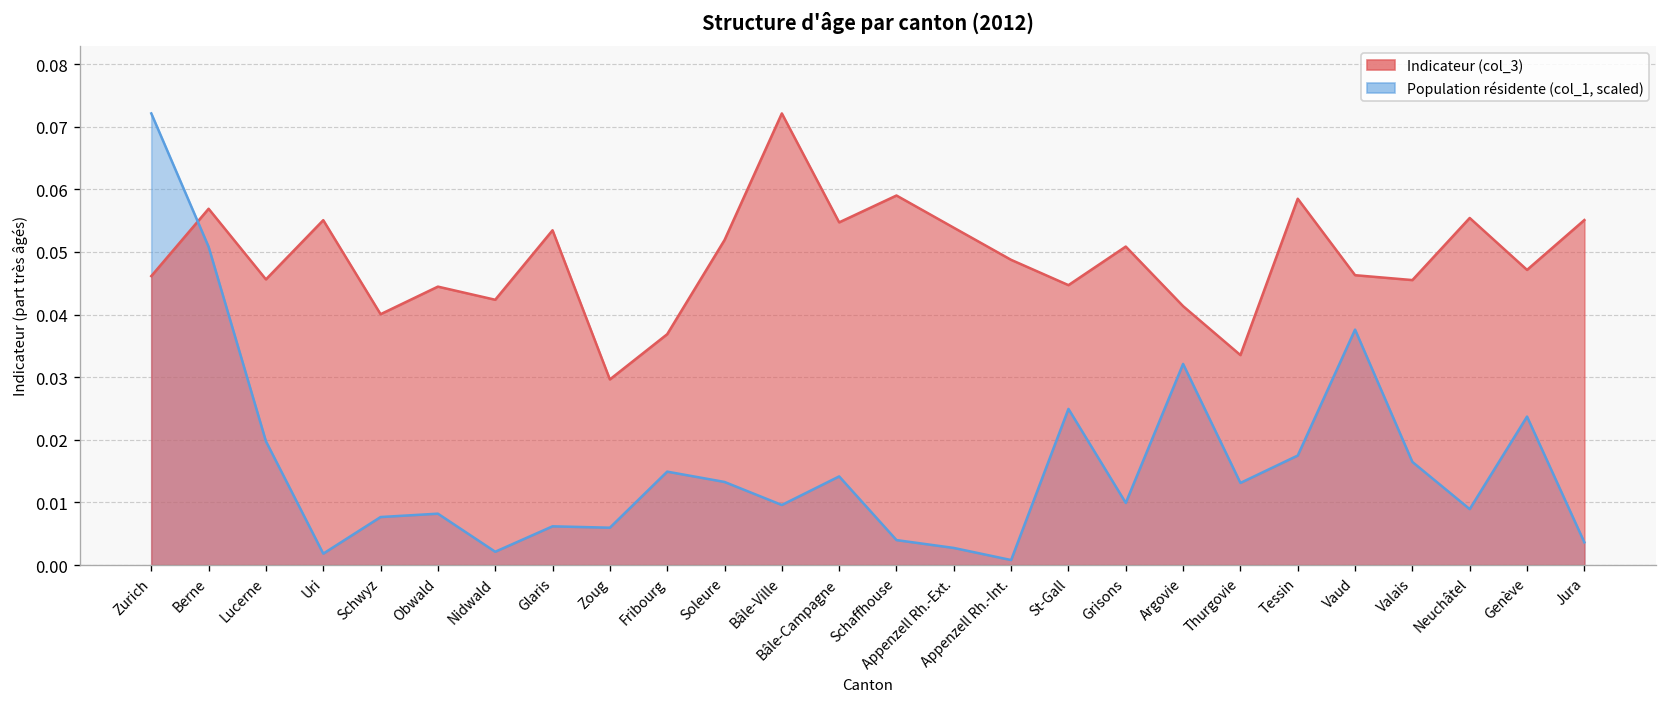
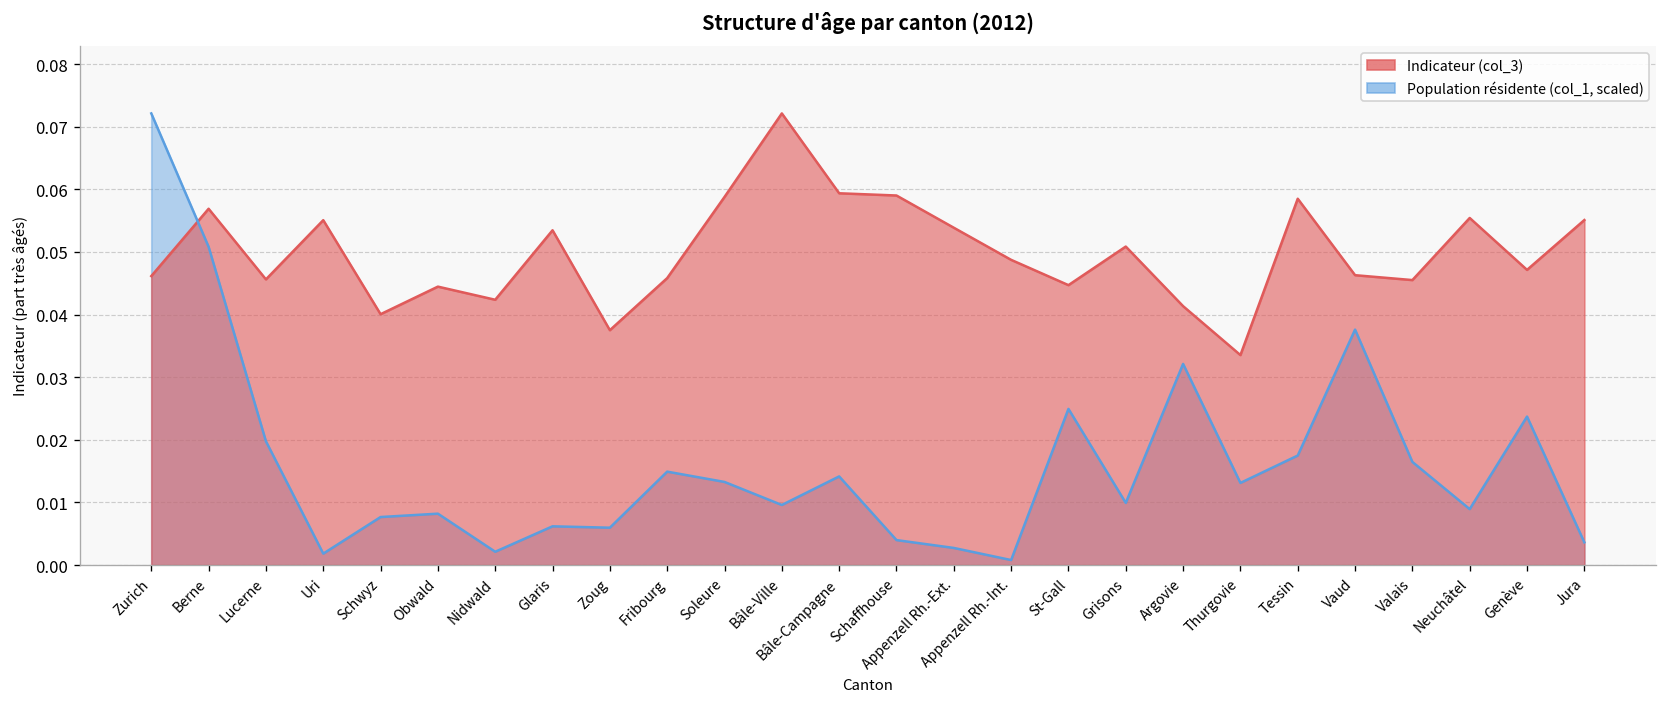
  {
    "Indicateur (col_3)": {
      "Zurich": 0.046,
      "Berne": 0.057,
      "Lucerne": 0.046,
      "Uri": 0.055,
      "Schwyz": 0.040,
      "Obwald": 0.044,
      "Nidwald": 0.042,
      "Glaris": 0.053,
-     "Zoug": 0.030,
-     "Fribourg": 0.037,
-     "Soleure": 0.052,
+     "Zoug": 0.038,
+     "Fribourg": 0.046,
+     "Soleure": 0.059,
      "Bâle-Ville": 0.072,
-     "Bâle-Campagne": 0.055,
+     "Bâle-Campagne": 0.059,
      "Schaffhouse": 0.059,
      "Appenzell Rh.-Ext.": 0.054,
      "Appenzell Rh.-Int.": 0.049,
      "St-Gall": 0.045,
      "Grisons": 0.051,
      "Argovie": 0.041,
      "Thurgovie": 0.034,
      "Tessin": 0.059,
      "Vaud": 0.046,
      "Valais": 0.046,
      "Neuchâtel": 0.055,
      "Genève": 0.047,
      "Jura": 0.055
    },
    "Population résidente (col_1, scaled)": {
      "Zurich": 0.072,
      "Berne": 0.051,
      "Lucerne": 0.020,
      "Uri": 0.002,
      "Schwyz": 0.008,
      "Obwald": 0.008,
      "Nidwald": 0.002,
      "Glaris": 0.006,
      "Zoug": 0.006,
      "Fribourg": 0.015,
      "Soleure": 0.013,
      "Bâle-Ville": 0.010,
      "Bâle-Campagne": 0.014,
      "Schaffhouse": 0.004,
      "Appenzell Rh.-Ext.": 0.003,
      "Appenzell Rh.-Int.": 0.001,
      "St-Gall": 0.025,
      "Grisons": 0.010,
      "Argovie": 0.032,
      "Thurgovie": 0.013,
      "Tessin": 0.017,
      "Vaud": 0.038,
      "Valais": 0.016,
      "Neuchâtel": 0.009,
      "Genève": 0.024,
      "Jura": 0.004
    }
  }
